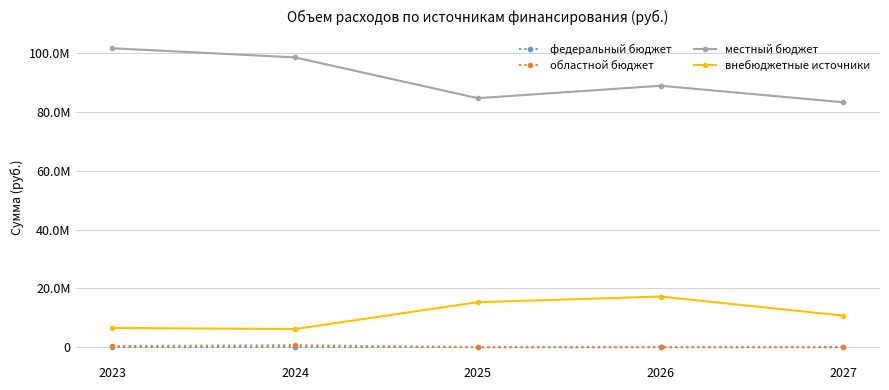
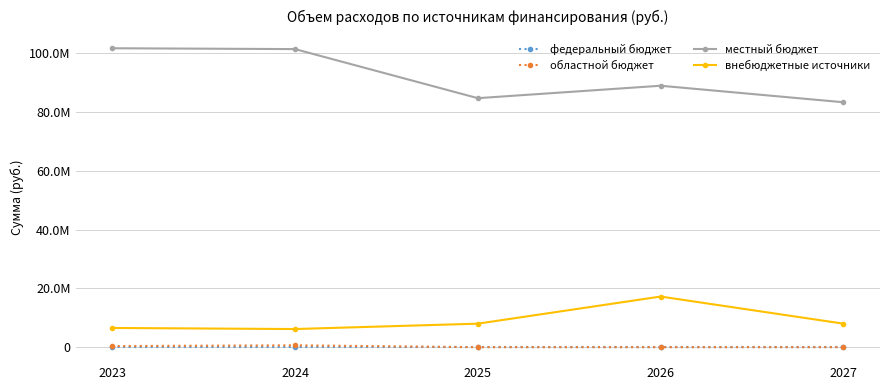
  {
    "местный бюджет": {
      "2023": 102000000,
-     "2024": 99000000,
+     "2024": 101000000,
      "2025": 85000000,
      "2026": 89000000,
      "2027": 83000000
    },
    "внебюджетные источники": {
      "2023": 7000000,
      "2024": 6000000,
-     "2025": 15000000,
+     "2025": 8000000,
      "2026": 17000000,
-     "2027": 11000000
+     "2027": 8000000
    }
  }
